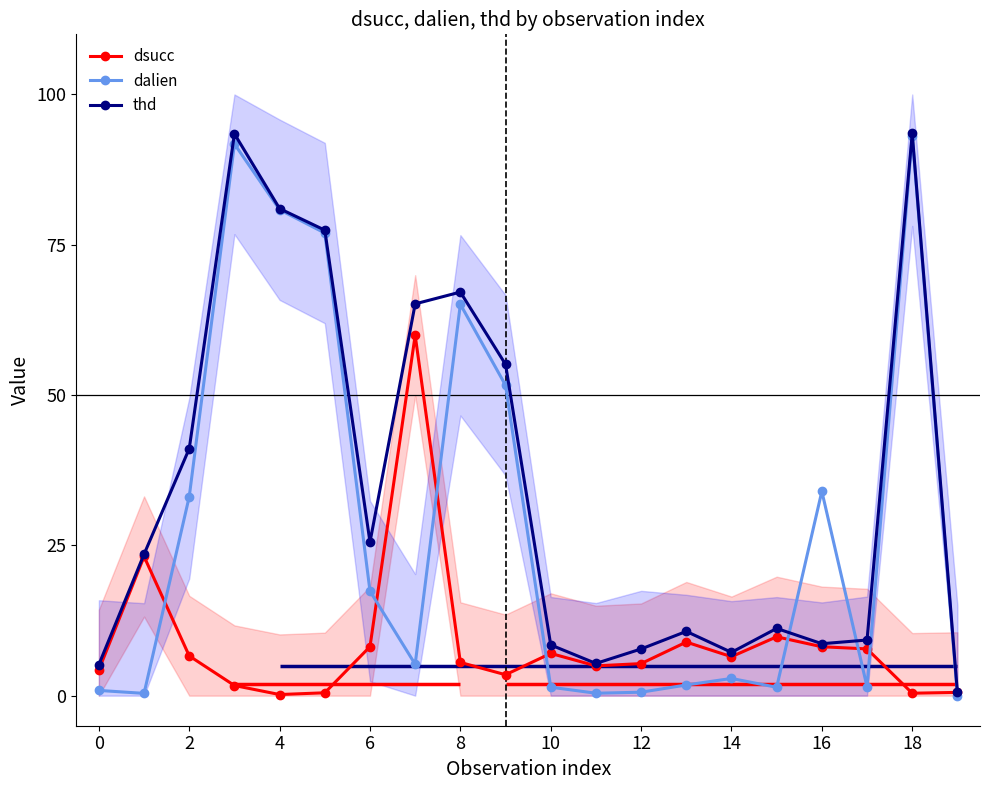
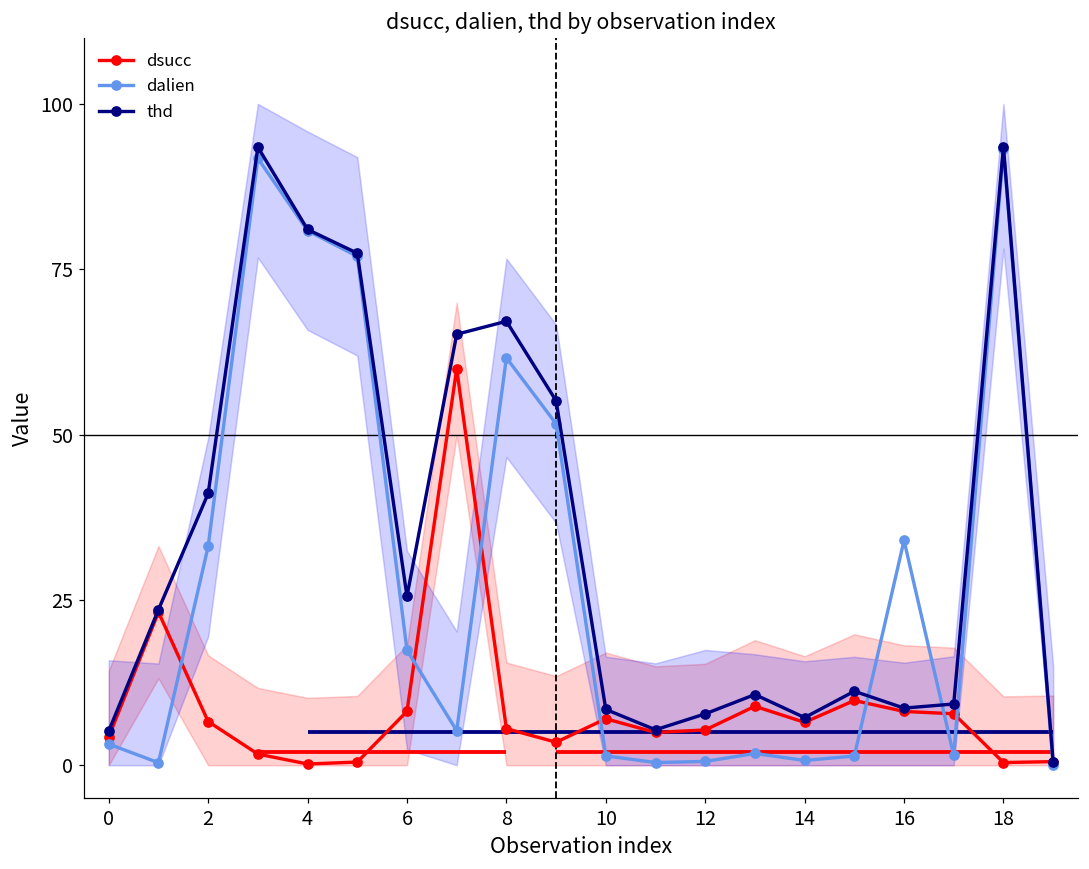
  {
    "dalien": {
-     "0": 1,
+     "0": 3,
      "2": 33,
      "6": 17,
-     "8": 65,
+     "8": 62,
      "10": 1,
      "12": 1,
-     "14": 3,
+     "14": 1,
      "16": 34
    }
  }
